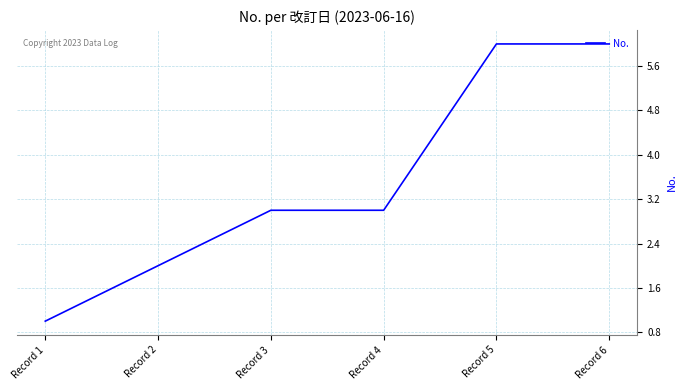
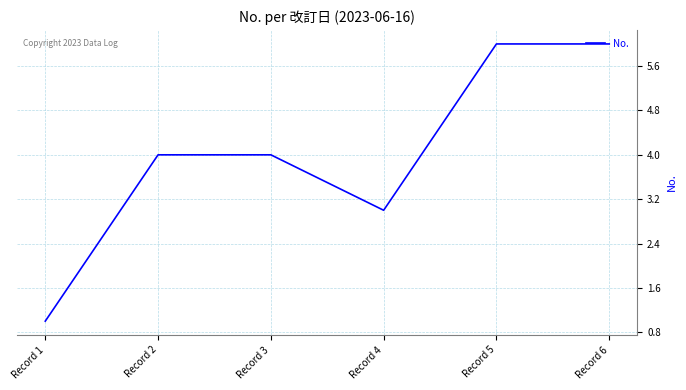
  {
    "Record 1": 1,
-   "Record 2": 2,
-   "Record 3": 3,
+   "Record 2": 4,
+   "Record 3": 4,
    "Record 4": 3,
    "Record 5": 6,
    "Record 6": 6
  }
